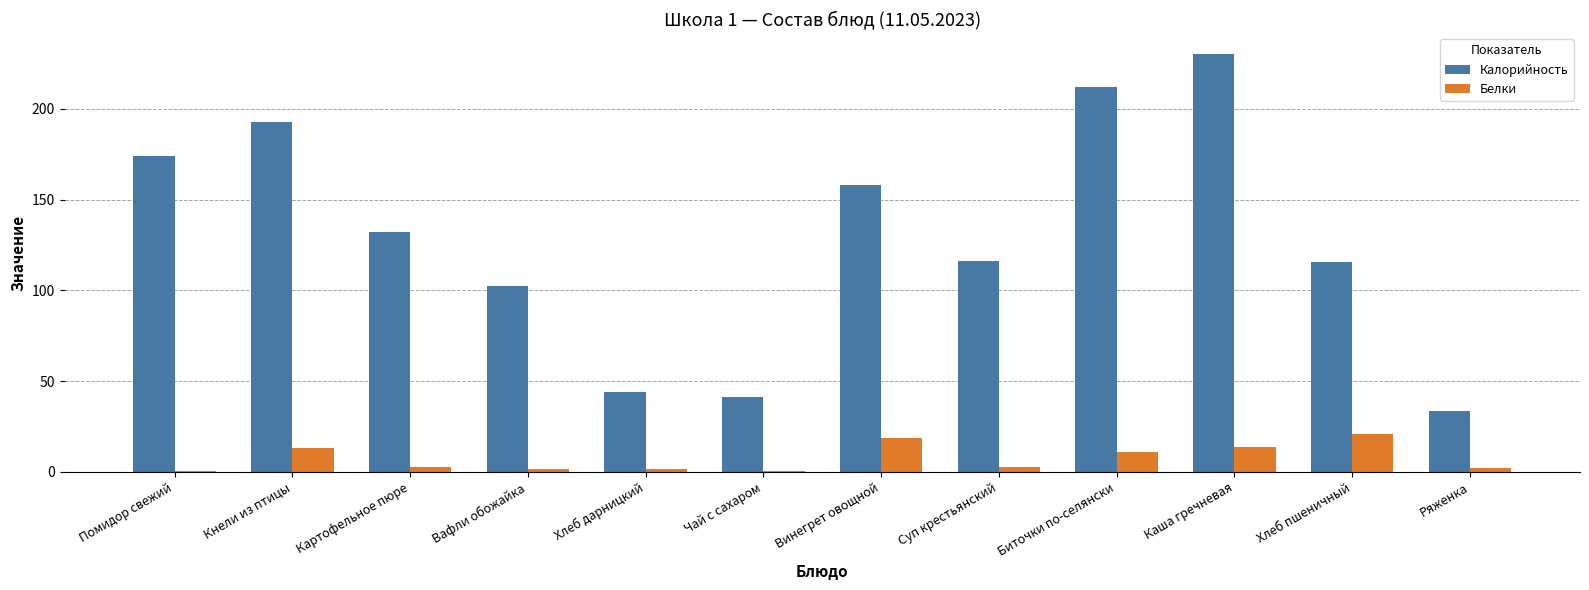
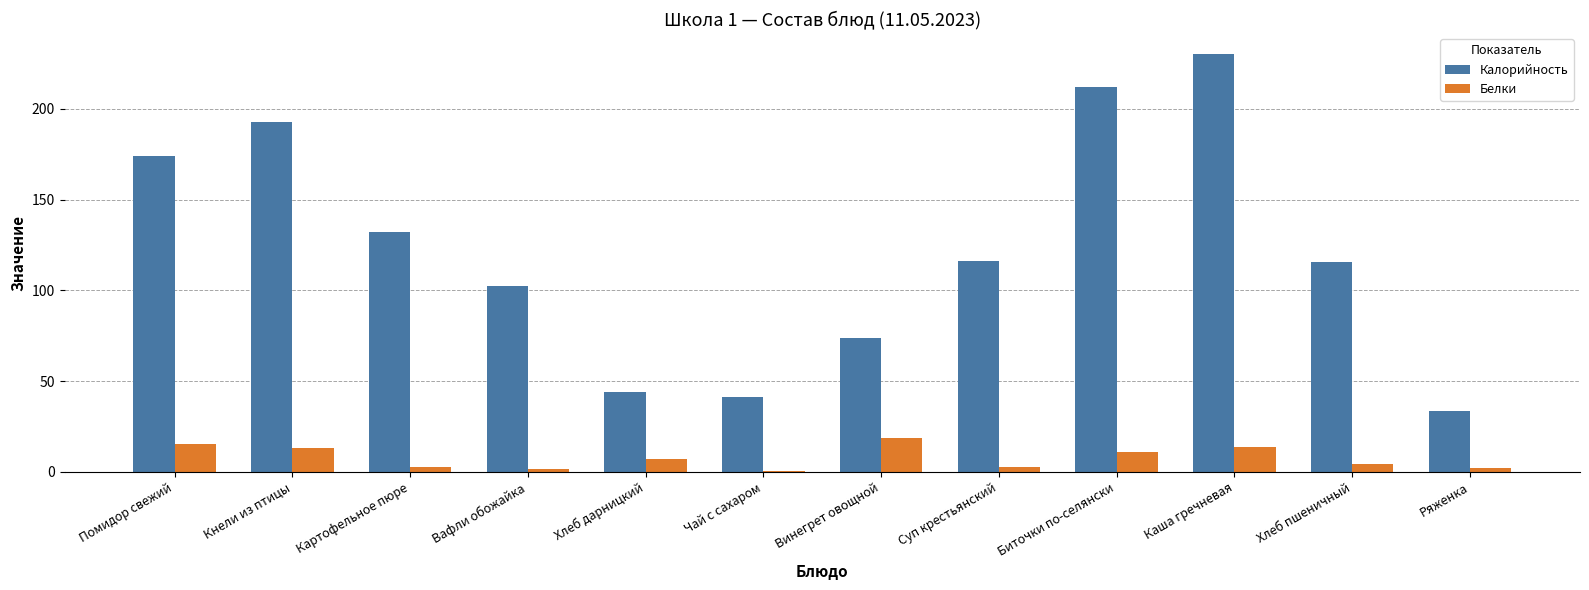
  {
    "Калорийность": {
      "Помидор свежий": 174,
      "Кнели из птицы": 193,
      "Картофельное пюре": 132,
      "Вафли обожайка": 103,
      "Хлеб дарницкий": 44,
      "Чай с сахаром": 41,
-     "Винегрет овощной": 158,
+     "Винегрет овощной": 74,
      "Суп крестьянский": 116,
      "Биточки по-селянски": 212,
      "Каша гречневая": 230,
      "Хлеб пшеничный": 115,
      "Ряженка": 34
    },
    "Белки": {
-     "Помидор свежий": 1,
+     "Помидор свежий": 15,
      "Кнели из птицы": 13,
      "Картофельное пюре": 3,
      "Вафли обожайка": 1,
-     "Хлеб дарницкий": 1,
+     "Хлеб дарницкий": 7,
      "Винегрет овощной": 19,
      "Суп крестьянский": 3,
      "Биточки по-селянски": 11,
      "Каша гречневая": 14,
-     "Хлеб пшеничный": 21,
+     "Хлеб пшеничный": 4,
      "Ряженка": 2
    }
  }
